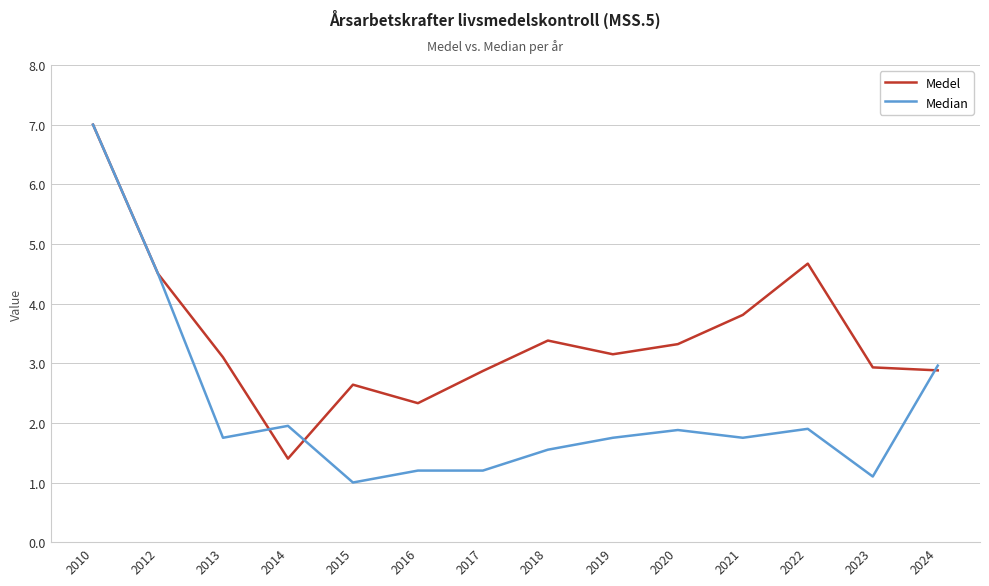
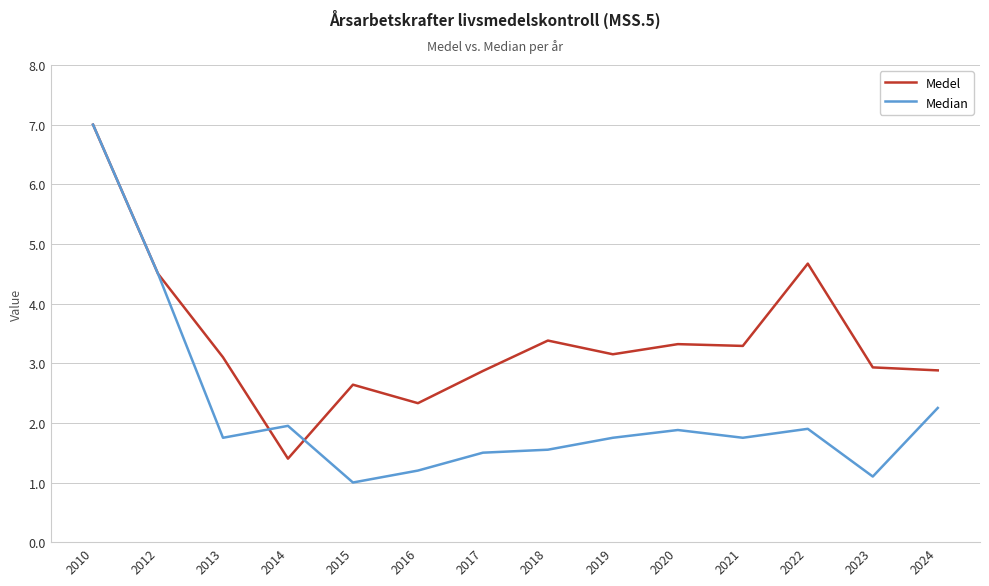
  {
    "Medel": {
      "2013": 3.1,
      "2014": 1.4,
      "2015": 2.6,
      "2016": 2.3,
      "2017": 2.9,
      "2018": 3.4,
      "2019": 3.2,
      "2020": 3.3,
-     "2021": 3.8,
+     "2021": 3.3,
      "2022": 4.7,
      "2023": 2.9,
      "2024": 2.9
    },
    "Median": {
      "2013": 1.8,
      "2014": 2.0,
      "2015": 1.0,
      "2016": 1.2,
-     "2017": 1.2,
+     "2017": 1.5,
      "2018": 1.6,
      "2019": 1.8,
      "2020": 1.9,
      "2021": 1.8,
      "2022": 1.9,
      "2023": 1.1,
-     "2024": 3.0
+     "2024": 2.3
    }
  }
